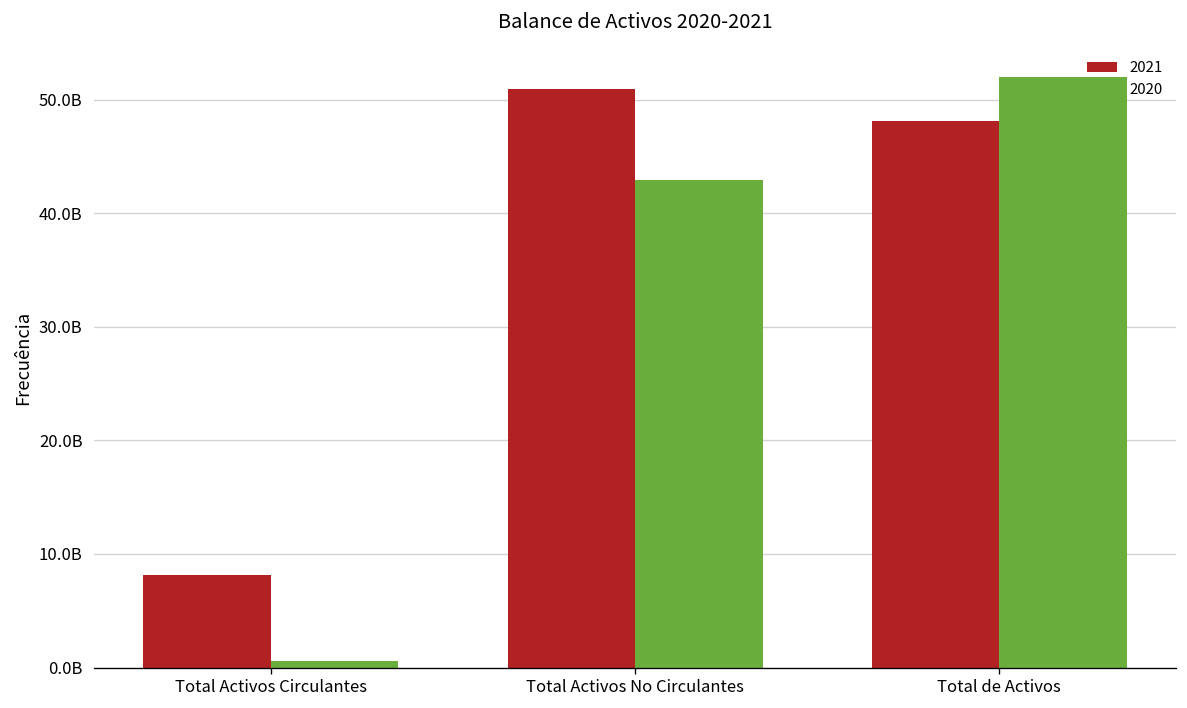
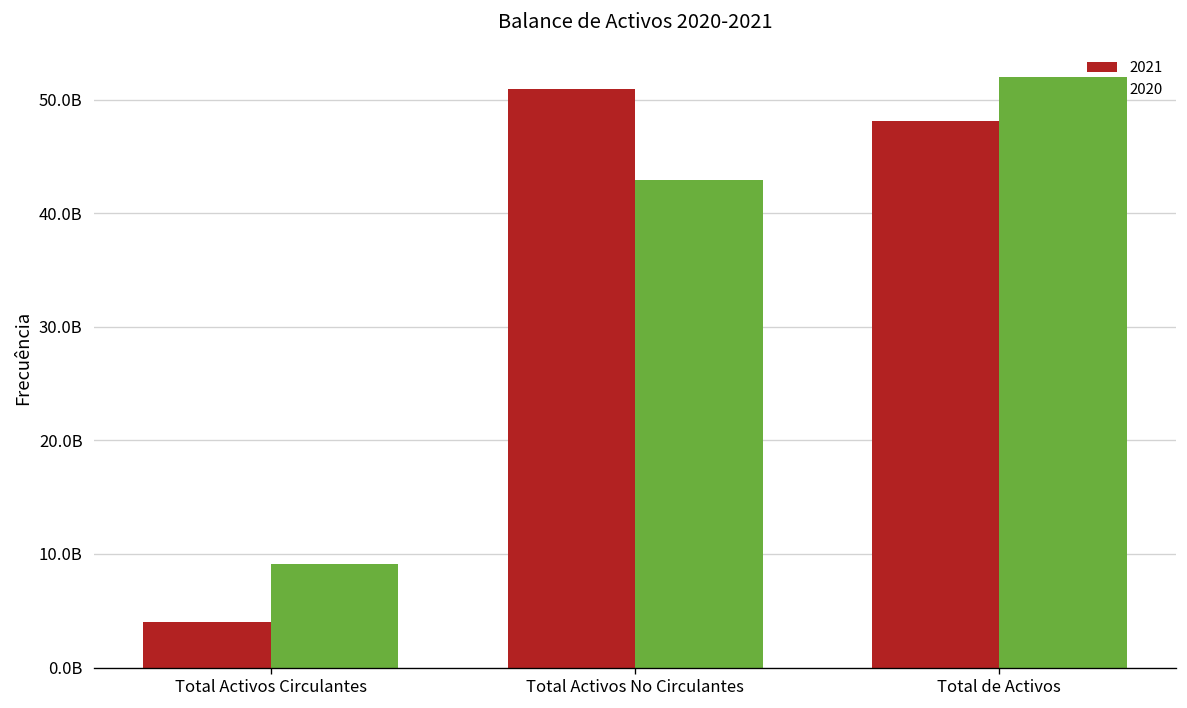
  {
    "2021": {
-     "Total Activos Circulantes": 8000000000,
+     "Total Activos Circulantes": 4000000000,
      "Total Activos No Circulantes": 51000000000,
      "Total de Activos": 48000000000
    },
    "2020": {
-     "Total Activos Circulantes": 1000000000,
+     "Total Activos Circulantes": 9000000000,
      "Total Activos No Circulantes": 43000000000,
      "Total de Activos": 52000000000
    }
  }
